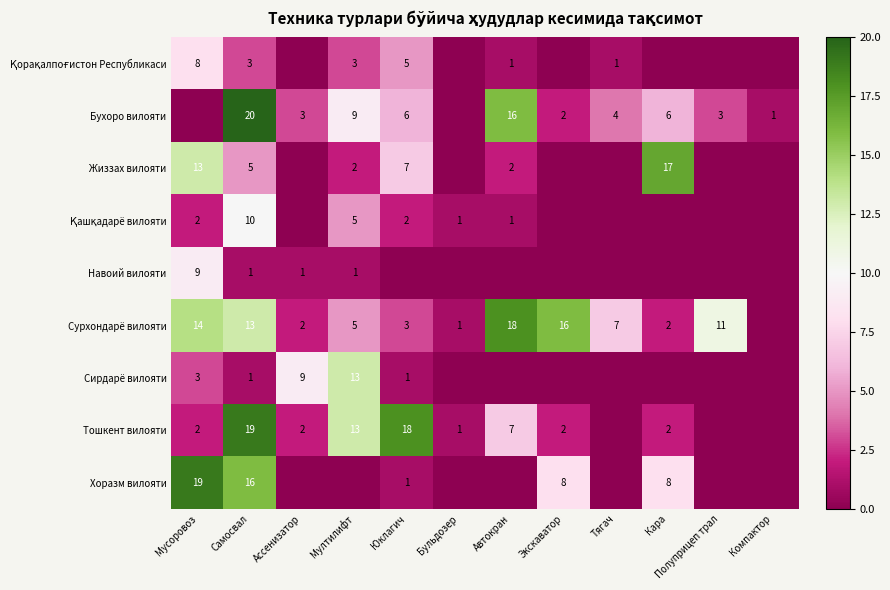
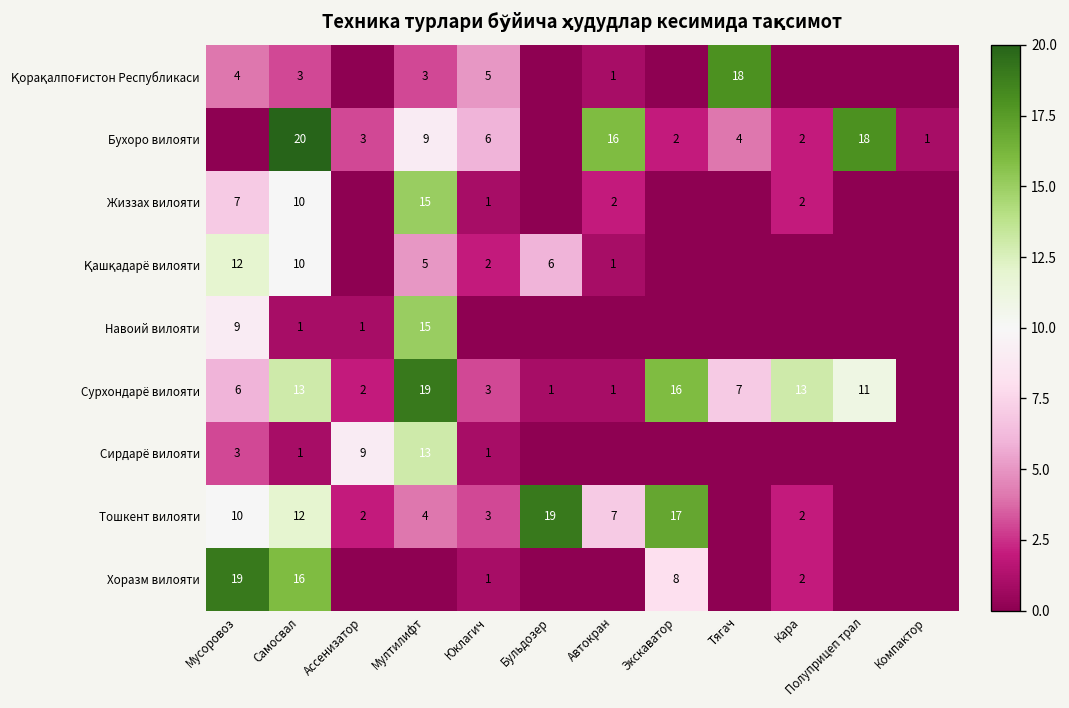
  {
    "Қорақалпоғистон Республикаси": {
-     "Мусоровоз": 8,
+     "Мусоровоз": 4,
      "Самосвал": 3,
      "Мултилифт": 3,
      "Юклагич": 5,
      "Автокран": 1,
-     "Тягач": 1
+     "Тягач": 18
    },
    "Бухоро вилояти": {
      "Самосвал": 20,
      "Ассенизатор": 3,
      "Мултилифт": 9,
      "Юклагич": 6,
      "Автокран": 16,
      "Экскаватор": 2,
      "Тягач": 4,
-     "Кара": 6,
-     "Полуприцеп трал": 3,
+     "Кара": 2,
+     "Полуприцеп трал": 18,
      "Компактор": 1
    },
    "Жиззах вилояти": {
-     "Мусоровоз": 13,
-     "Самосвал": 5,
-     "Мултилифт": 2,
-     "Юклагич": 7,
+     "Мусоровоз": 7,
+     "Самосвал": 10,
+     "Мултилифт": 15,
+     "Юклагич": 1,
      "Автокран": 2,
-     "Кара": 17
+     "Кара": 2
    },
    "Қашқадарё вилояти": {
-     "Мусоровоз": 2,
+     "Мусоровоз": 12,
      "Самосвал": 10,
      "Мултилифт": 5,
      "Юклагич": 2,
-     "Бульдозер": 1,
+     "Бульдозер": 6,
      "Автокран": 1
    },
    "Навоий вилояти": {
      "Мусоровоз": 9,
      "Самосвал": 1,
      "Ассенизатор": 1,
-     "Мултилифт": 1
+     "Мултилифт": 15
    },
    "Сурхондарё вилояти": {
-     "Мусоровоз": 14,
+     "Мусоровоз": 6,
      "Самосвал": 13,
      "Ассенизатор": 2,
-     "Мултилифт": 5,
+     "Мултилифт": 19,
      "Юклагич": 3,
      "Бульдозер": 1,
-     "Автокран": 18,
+     "Автокран": 1,
      "Экскаватор": 16,
      "Тягач": 7,
-     "Кара": 2,
+     "Кара": 13,
      "Полуприцеп трал": 11
    },
    "Сирдарё вилояти": {
      "Мусоровоз": 3,
      "Самосвал": 1,
      "Ассенизатор": 9,
      "Мултилифт": 13,
      "Юклагич": 1
    },
    "Тошкент вилояти": {
-     "Мусоровоз": 2,
-     "Самосвал": 19,
+     "Мусоровоз": 10,
+     "Самосвал": 12,
      "Ассенизатор": 2,
-     "Мултилифт": 13,
-     "Юклагич": 18,
-     "Бульдозер": 1,
+     "Мултилифт": 4,
+     "Юклагич": 3,
+     "Бульдозер": 19,
      "Автокран": 7,
-     "Экскаватор": 2,
+     "Экскаватор": 17,
      "Кара": 2
    },
    "Хоразм вилояти": {
      "Мусоровоз": 19,
      "Самосвал": 16,
      "Юклагич": 1,
      "Экскаватор": 8,
-     "Кара": 8
+     "Кара": 2
    }
  }
